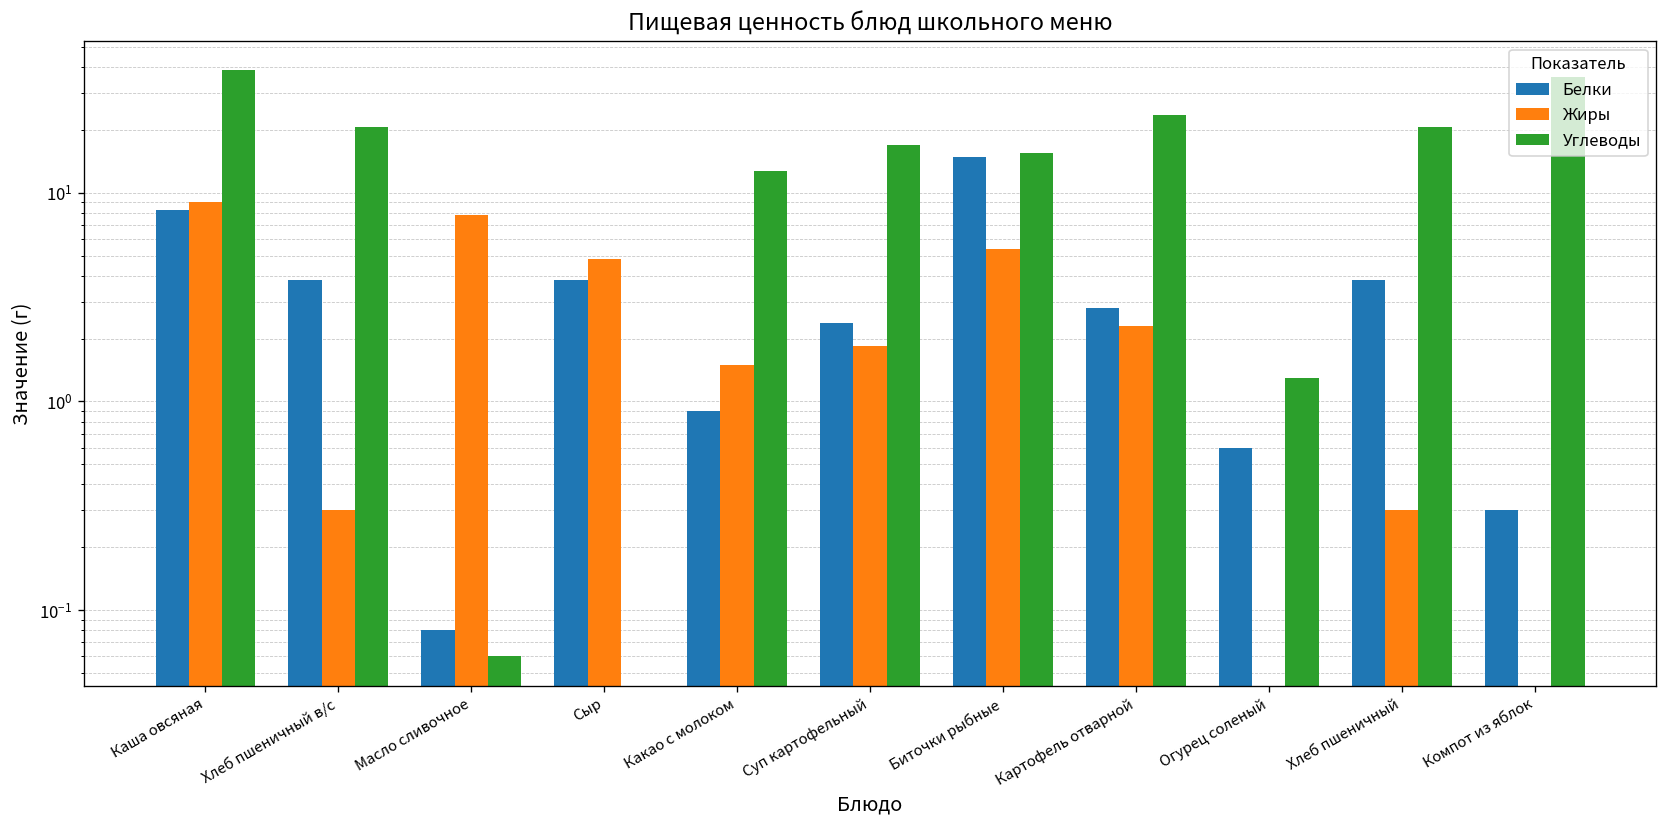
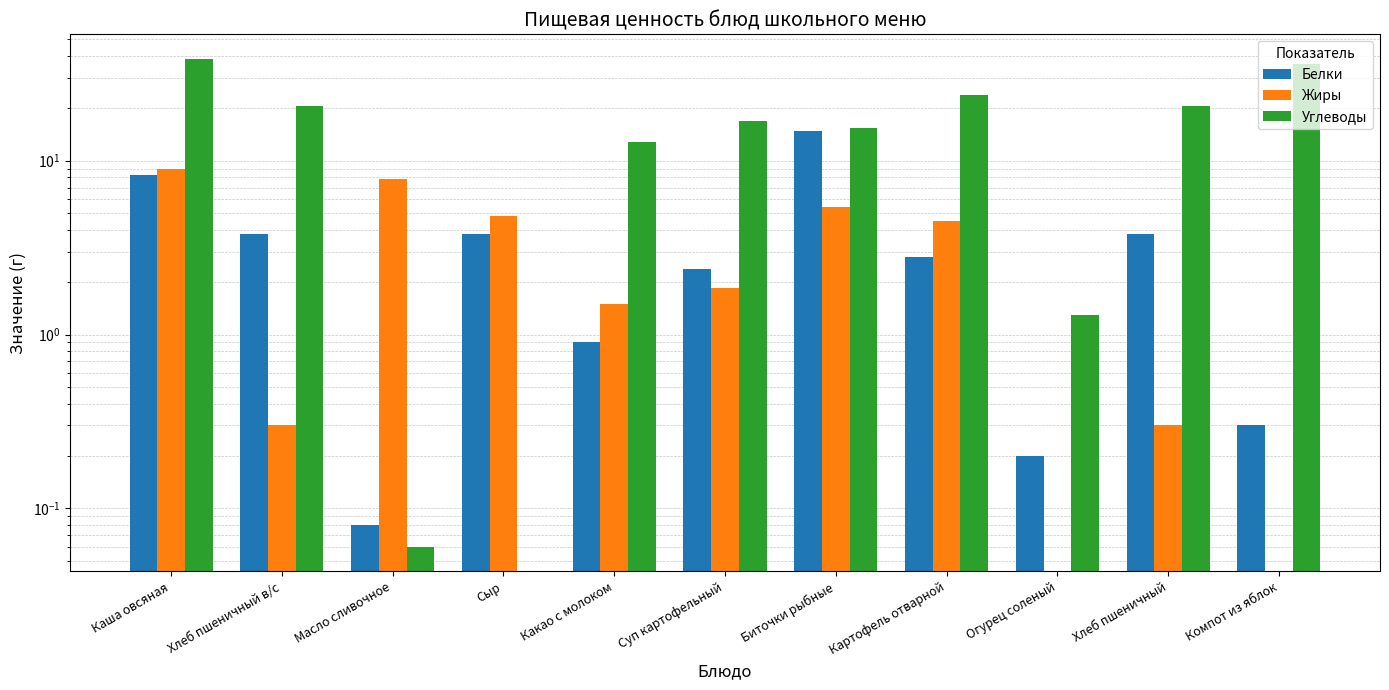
  {
    "Белки": {
      "Каша овсяная": 8,
      "Хлеб пшеничный в/с": 3.8,
      "Масло сливочное": 0.08,
      "Сыр": 3.8,
      "Какао с молоком": 0.9,
      "Суп картофельный": 2.4,
      "Биточки рыбные": 15,
      "Картофель отварной": 2.8,
-     "Огурец соленый": 0.6,
+     "Огурец соленый": 0.2,
      "Хлеб пшеничный": 3.8,
      "Компот из яблок": 0.3
    },
    "Жиры": {
      "Каша овсяная": 9,
      "Хлеб пшеничный в/с": 0.3,
      "Масло сливочное": 8,
      "Сыр": 4.8,
      "Какао с молоком": 1.5,
      "Суп картофельный": 1.8,
      "Биточки рыбные": 5.4,
-     "Картофель отварной": 2.3,
+     "Картофель отварной": 4.5,
      "Хлеб пшеничный": 0.3
    },
    "Углеводы": {
      "Каша овсяная": 39,
      "Хлеб пшеничный в/с": 21,
      "Масло сливочное": 0.060,
      "Какао с молоком": 13,
      "Суп картофельный": 17,
      "Биточки рыбные": 16,
      "Картофель отварной": 24,
      "Огурец соленый": 1.3,
      "Хлеб пшеничный": 21
    }
  }
